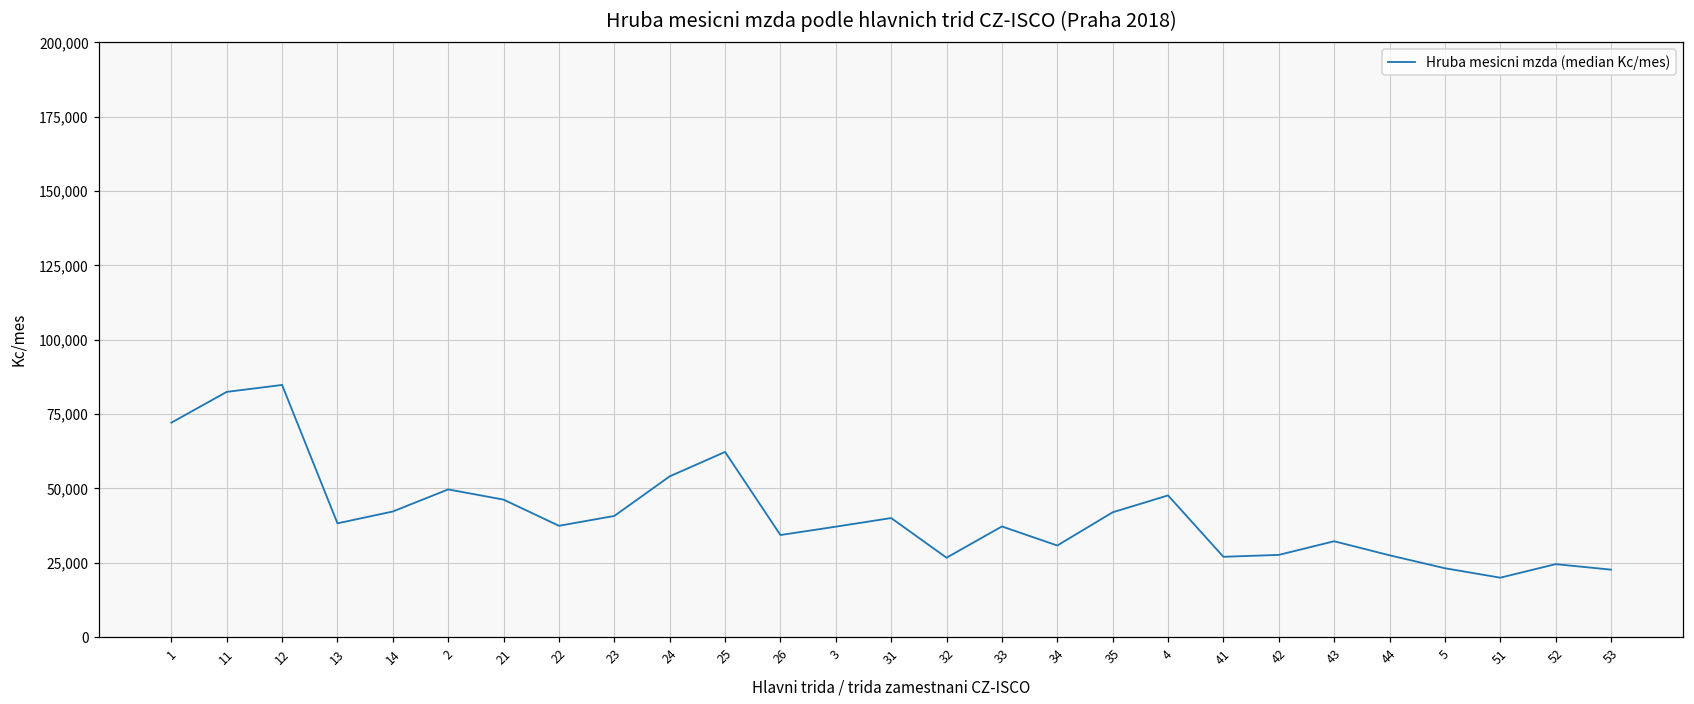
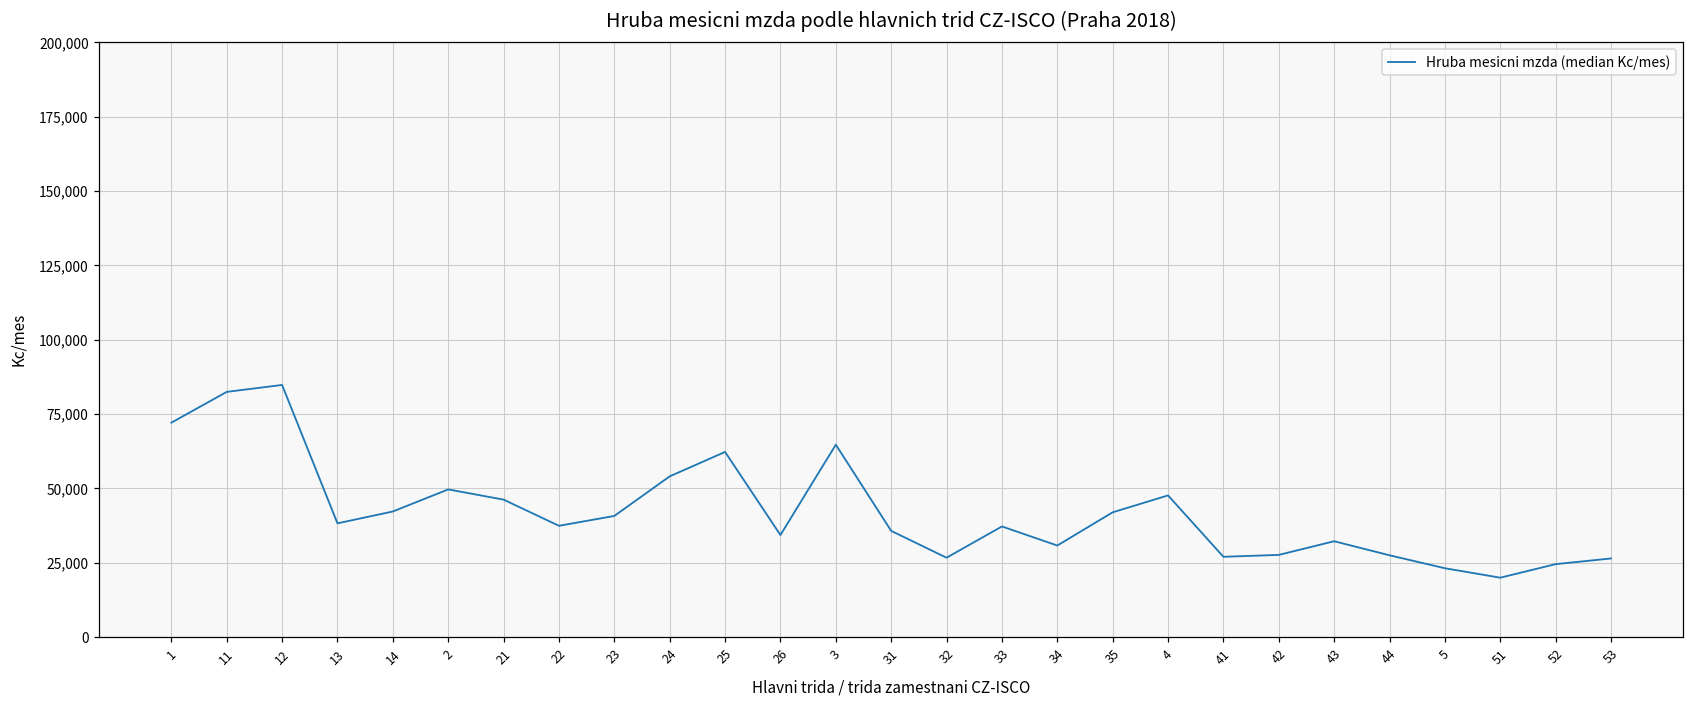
  {
    "1": "72,000",
    "11": "82,000",
    "12": "85,000",
    "13": "38,000",
    "14": "42,000",
    "2": "50,000",
    "21": "46,000",
    "22": "37,000",
    "23": "41,000",
    "24": "54,000",
    "25": "62,000",
    "26": "34,000",
-   "3": "37,000",
-   "31": "40,000",
+   "3": "65,000",
+   "31": "36,000",
    "32": "27,000",
    "33": "37,000",
    "34": "31,000",
    "35": "42,000",
    "4": "48,000",
    "41": "27,000",
    "42": "28,000",
    "43": "32,000",
    "44": "28,000",
    "5": "23,000",
    "51": "20,000",
    "52": "25,000",
-   "53": "23,000"
+   "53": "26,000"
  }
